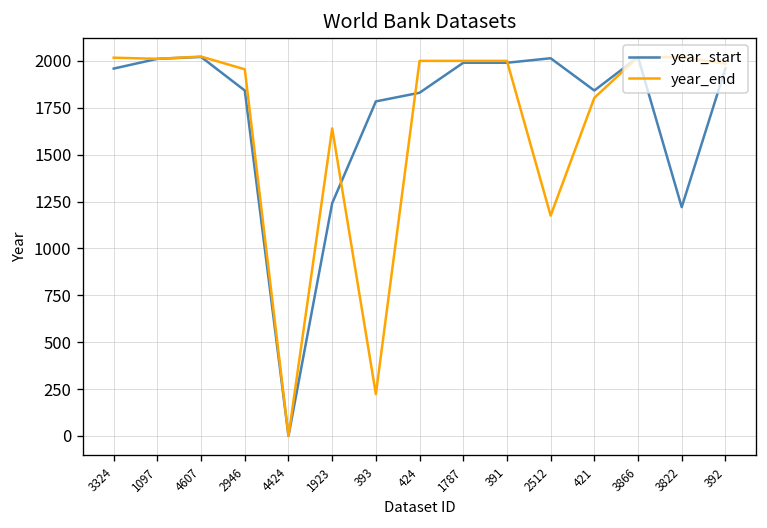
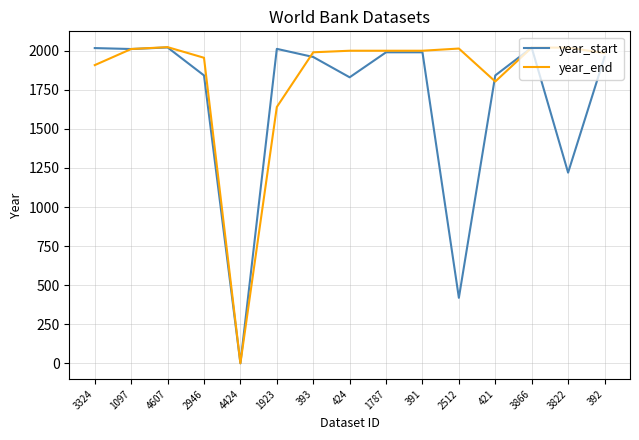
  {
    "year_start": {
-     "3324": 1960,
+     "3324": 2020,
      "2946": 1840,
-     "1923": 1240,
-     "393": 1780,
+     "1923": 2010,
+     "393": 1960,
      "424": 1830,
-     "2512": 2010,
+     "2512": 420,
      "421": 1840,
      "3822": 1220
    },
    "year_end": {
-     "3324": 2020,
+     "3324": 1910,
      "2946": 1960,
      "1923": 1640,
-     "393": 220,
+     "393": 1990,
      "424": 2000,
-     "2512": 1180,
+     "2512": 2010,
      "421": 1800
    }
  }
